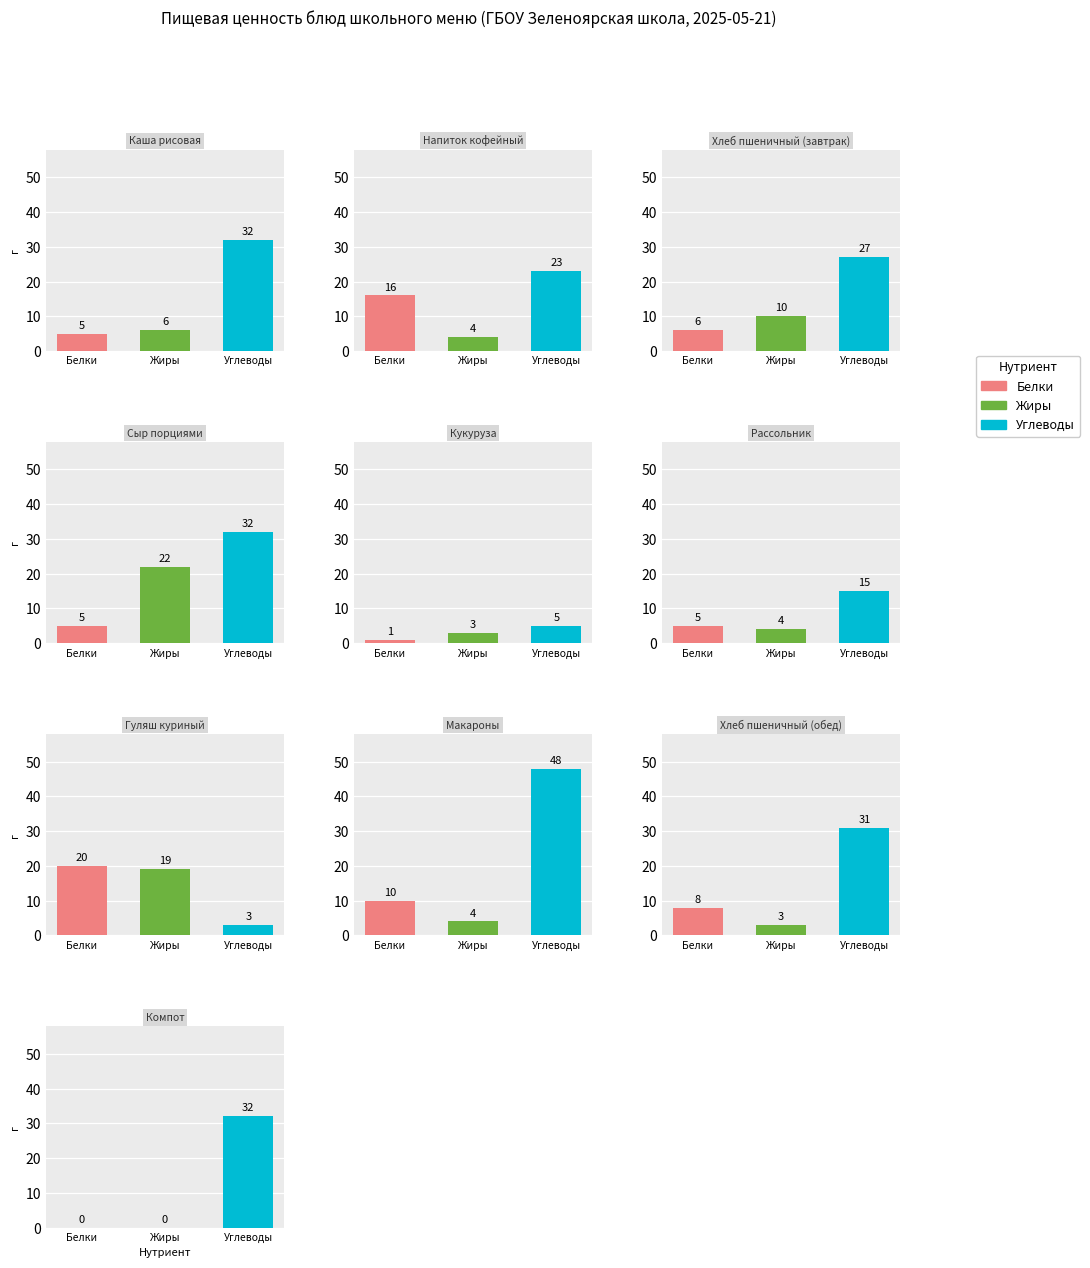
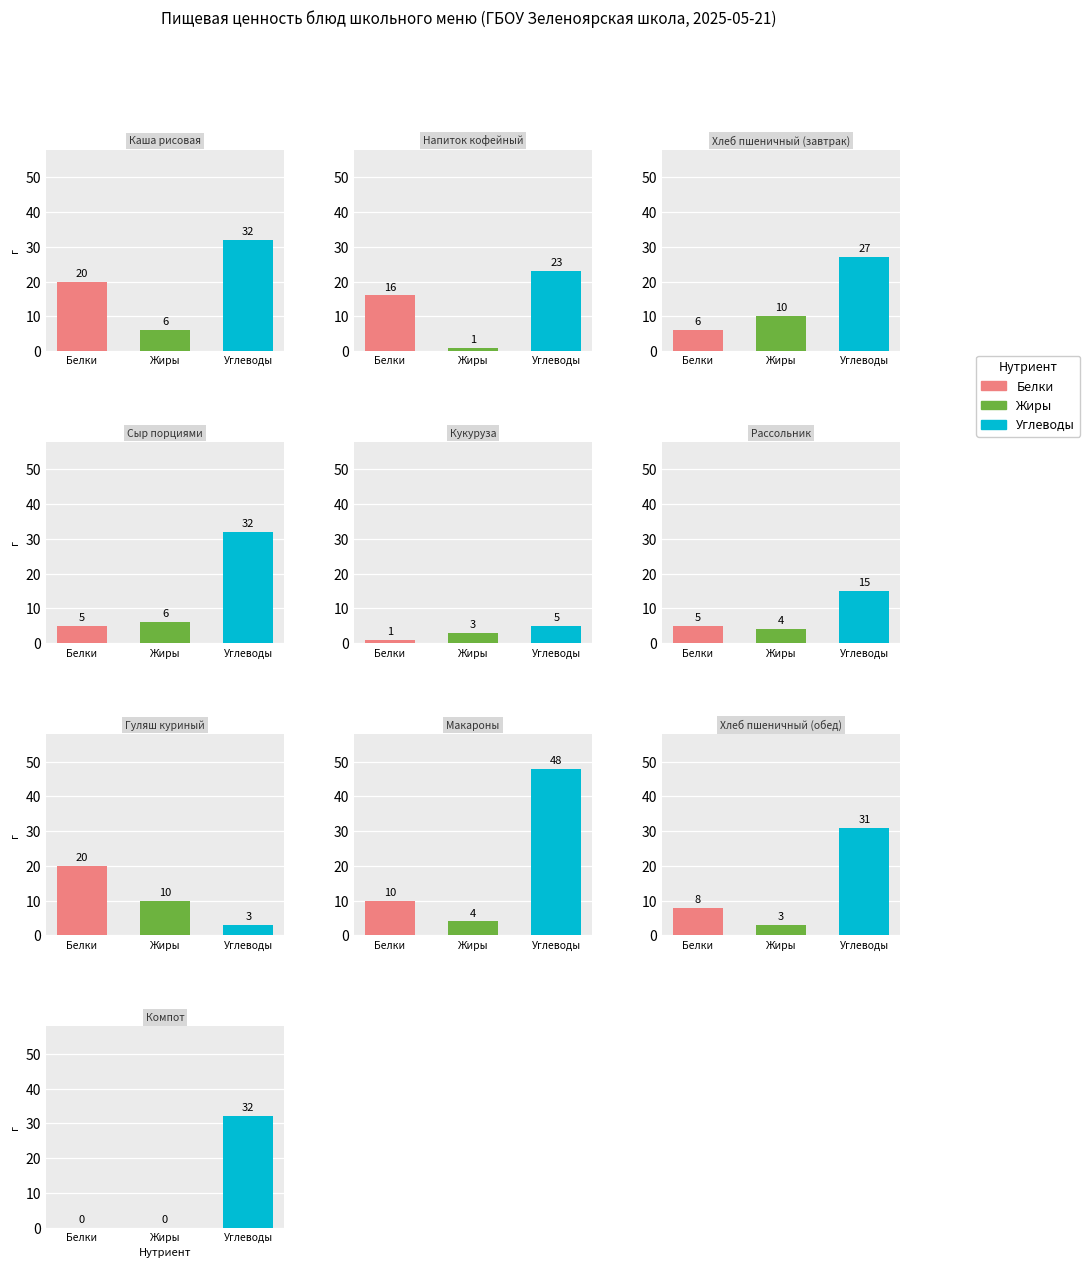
  {
    "Каша рисовая": {
-     "Белки": 5,
+     "Белки": 20,
      "Жиры": 6,
      "Углеводы": 32
    },
    "Напиток кофейный": {
      "Белки": 16,
-     "Жиры": 4,
+     "Жиры": 1,
      "Углеводы": 23
    },
    "Хлеб пшеничный (завтрак)": {
      "Белки": 6,
      "Жиры": 10,
      "Углеводы": 27
    },
    "Сыр порциями": {
      "Белки": 5,
-     "Жиры": 22,
+     "Жиры": 6,
      "Углеводы": 32
    },
    "Кукуруза": {
      "Белки": 1,
      "Жиры": 3,
      "Углеводы": 5
    },
    "Рассольник": {
      "Белки": 5,
      "Жиры": 4,
      "Углеводы": 15
    },
    "Гуляш куриный": {
      "Белки": 20,
-     "Жиры": 19,
+     "Жиры": 10,
      "Углеводы": 3
    },
    "Макароны": {
      "Белки": 10,
      "Жиры": 4,
      "Углеводы": 48
    },
    "Хлеб пшеничный (обед)": {
      "Белки": 8,
      "Жиры": 3,
      "Углеводы": 31
    },
    "Компот": {
      "Белки": 0,
      "Жиры": 0,
      "Углеводы": 32
    }
  }
